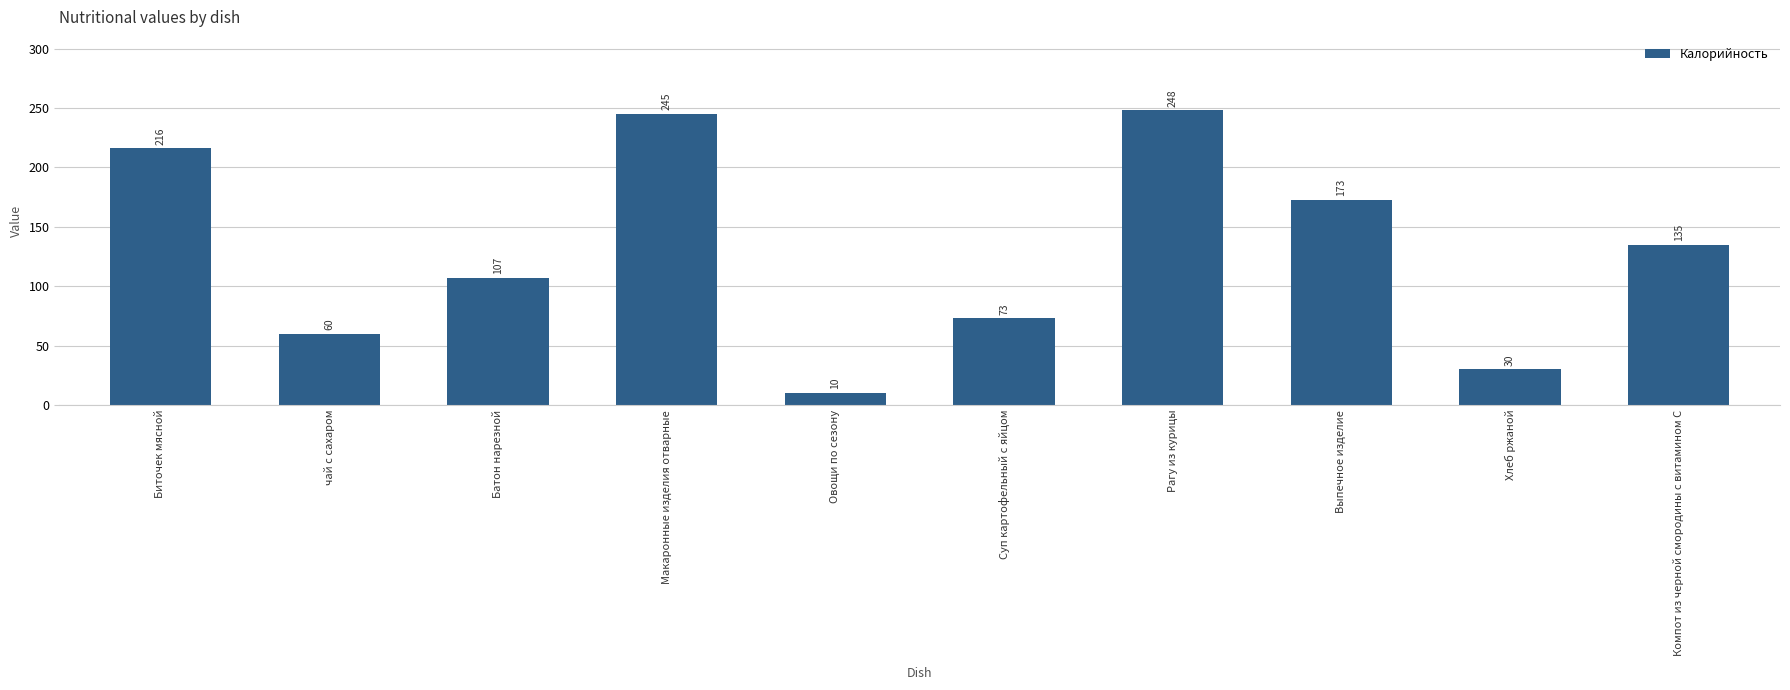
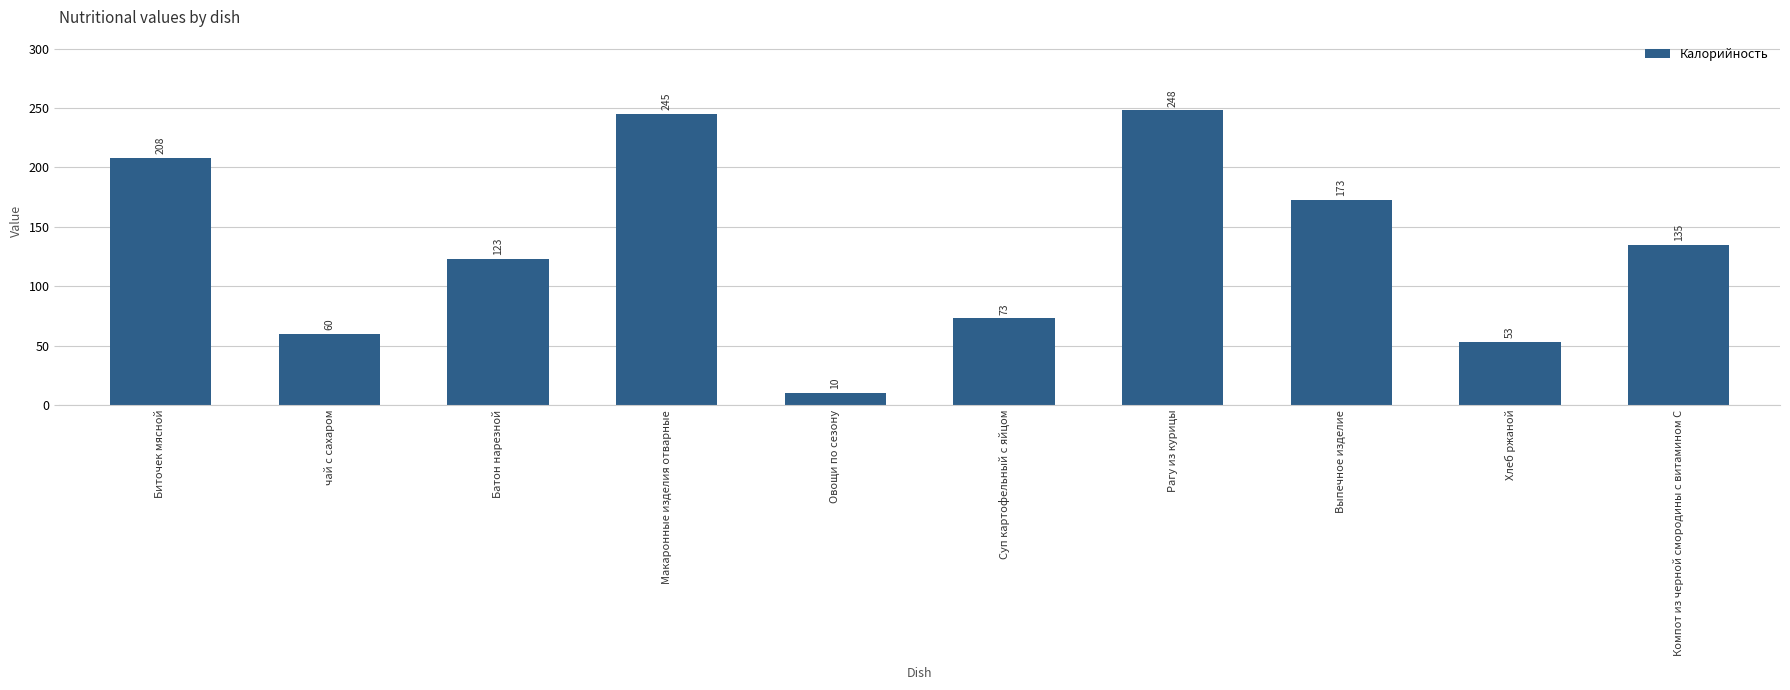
  {
-   "Биточек мясной": 216,
+   "Биточек мясной": 208,
    "чай с сахаром": 60,
-   "Батон нарезной": 107,
+   "Батон нарезной": 123,
    "Макаронные изделия отварные": 245,
    "Овощи по сезону": 10,
    "Суп картофельный с яйцом": 73,
    "Рагу из курицы": 248,
    "Выпечное изделие": 173,
-   "Хлеб ржаной": 30,
+   "Хлеб ржаной": 53,
    "Компот из черной смородины с витамином С": 135
  }
